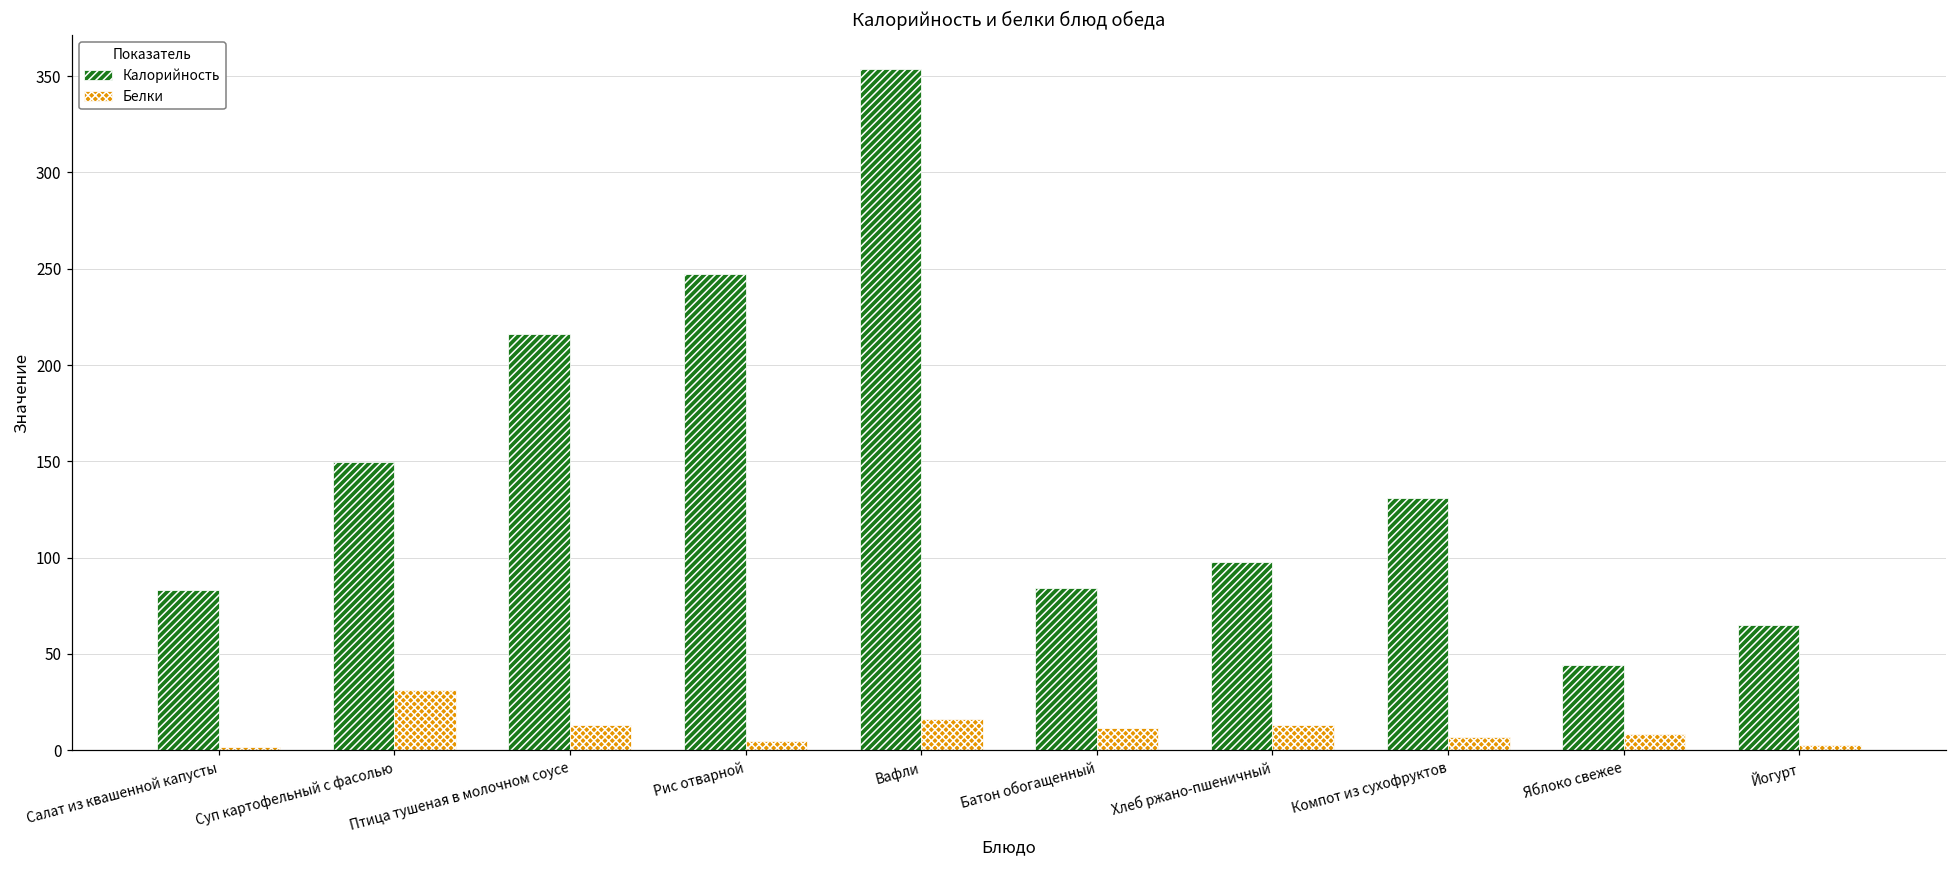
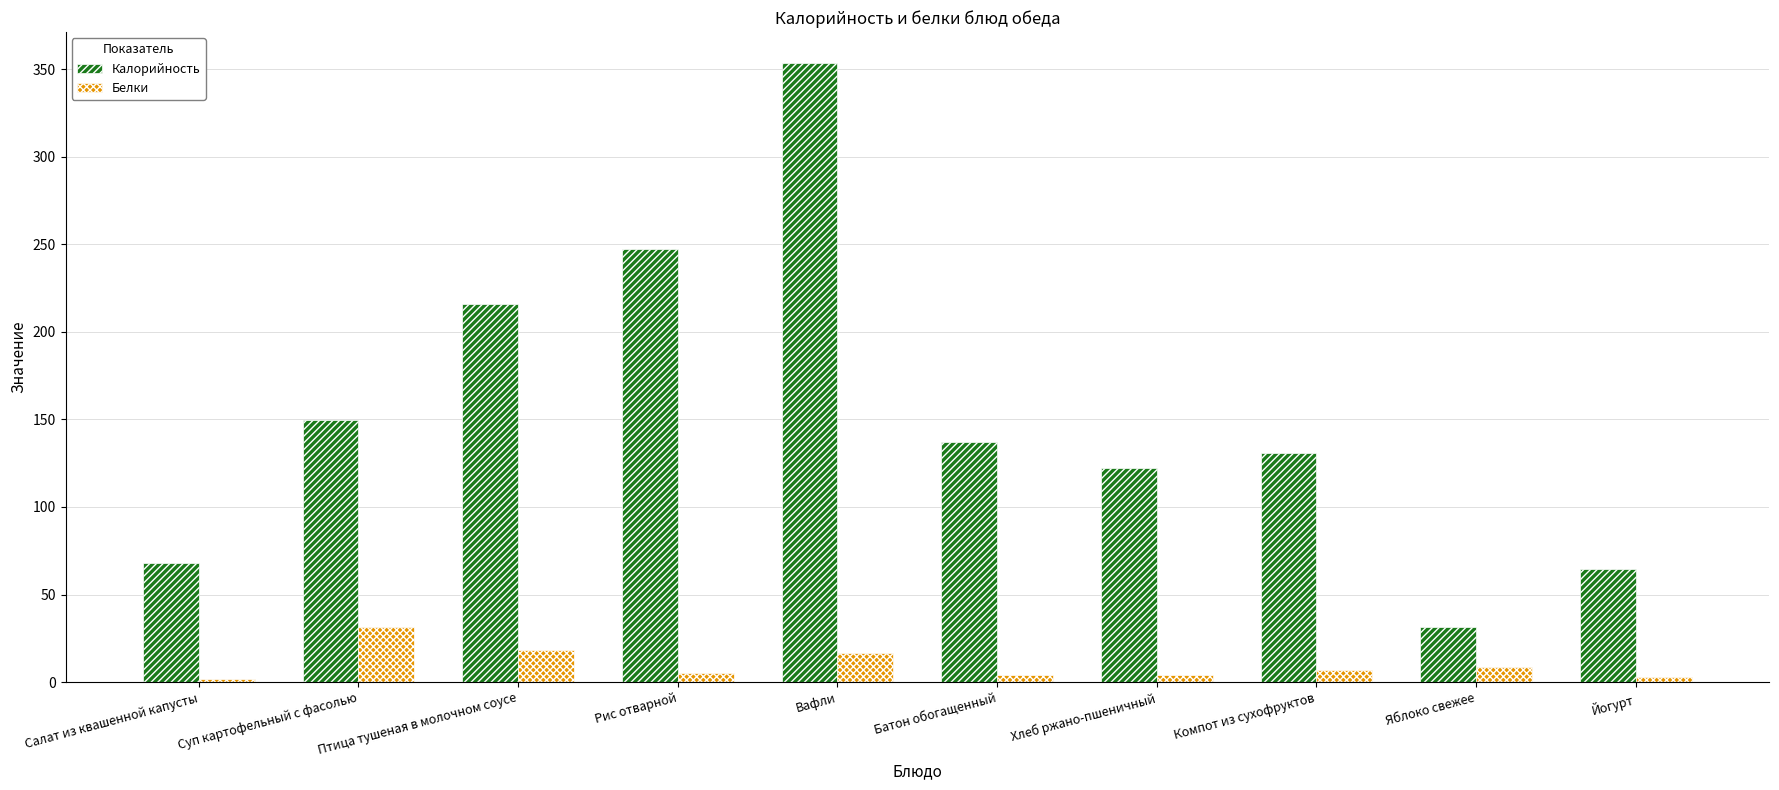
  {
    "Калорийность": {
-     "Салат из квашенной капусты": 83,
+     "Салат из квашенной капусты": 68,
      "Суп картофельный с фасолью": 149,
      "Птица тушеная в молочном соусе": 216,
      "Рис отварной": 247,
      "Вафли": 354,
-     "Батон обогащенный": 84,
-     "Хлеб ржано-пшеничный": 98,
+     "Батон обогащенный": 137,
+     "Хлеб ржано-пшеничный": 122,
      "Компот из сухофруктов": 131,
-     "Яблоко свежее": 44,
+     "Яблоко свежее": 32,
      "Йогурт": 65
    },
    "Белки": {
      "Салат из квашенной капусты": 2,
      "Суп картофельный с фасолью": 31,
-     "Птица тушеная в молочном соусе": 13,
+     "Птица тушеная в молочном соусе": 19,
      "Рис отварной": 5,
      "Вафли": 17,
-     "Батон обогащенный": 12,
-     "Хлеб ржано-пшеничный": 13,
+     "Батон обогащенный": 4,
+     "Хлеб ржано-пшеничный": 4,
      "Компот из сухофруктов": 7,
      "Яблоко свежее": 9,
      "Йогурт": 3
    }
  }
